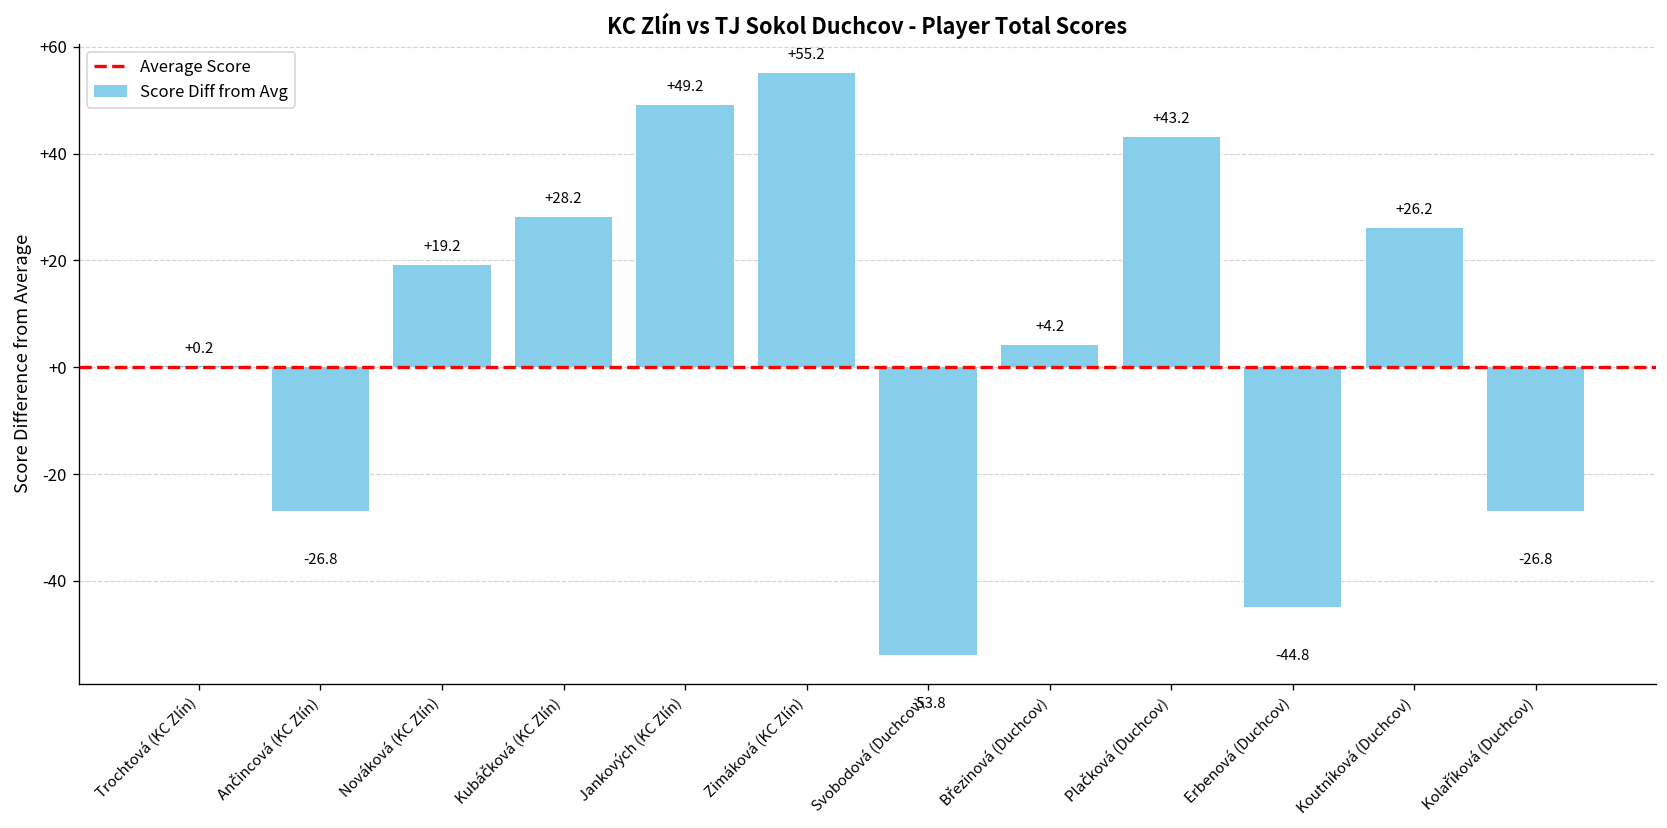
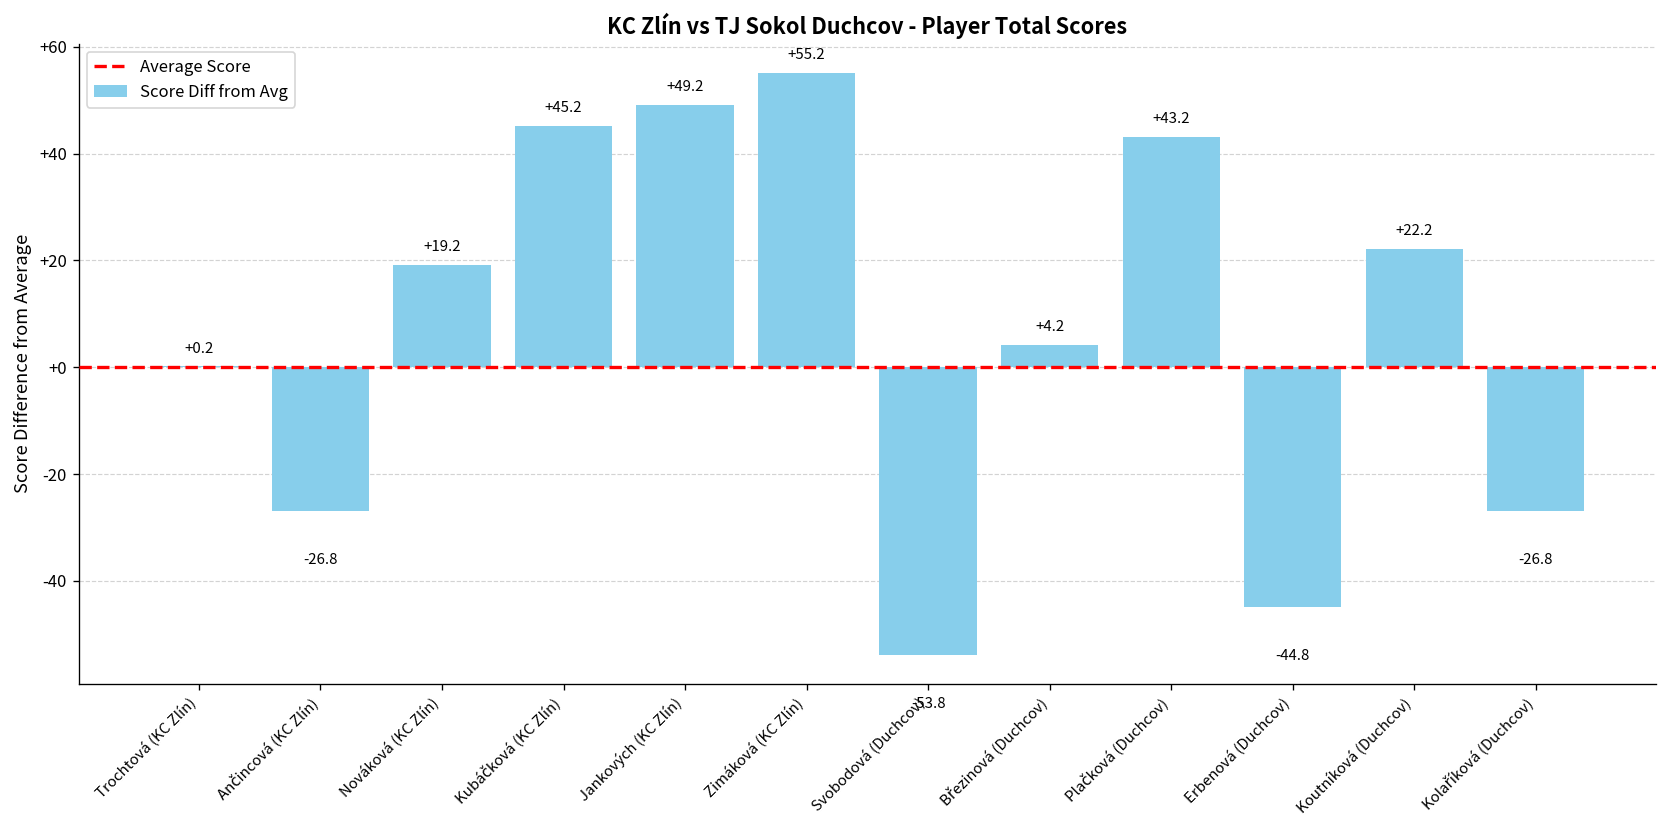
  {
    "Trochtová (KC Zlín)": "+0.2",
    "Nováková (KC Zlín)": "+19.2",
-   "Kubáčková (KC Zlín)": "+28.2",
+   "Kubáčková (KC Zlín)": "+45.2",
    "Jankových (KC Zlín)": "+49.2",
    "Zimáková (KC Zlín)": "+55.2",
    "Březinová (Duchcov)": "+4.2",
    "Plačková (Duchcov)": "+43.2",
-   "Koutníková (Duchcov)": "+26.2"
+   "Koutníková (Duchcov)": "+22.2"
  }
